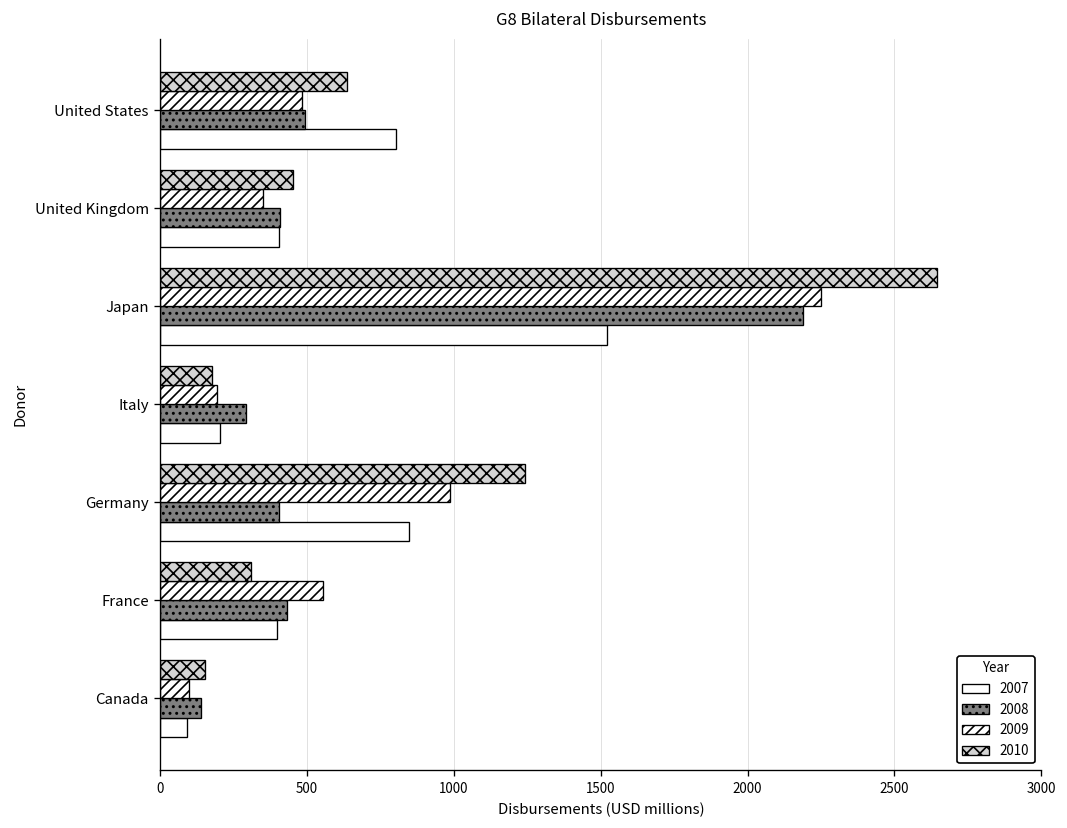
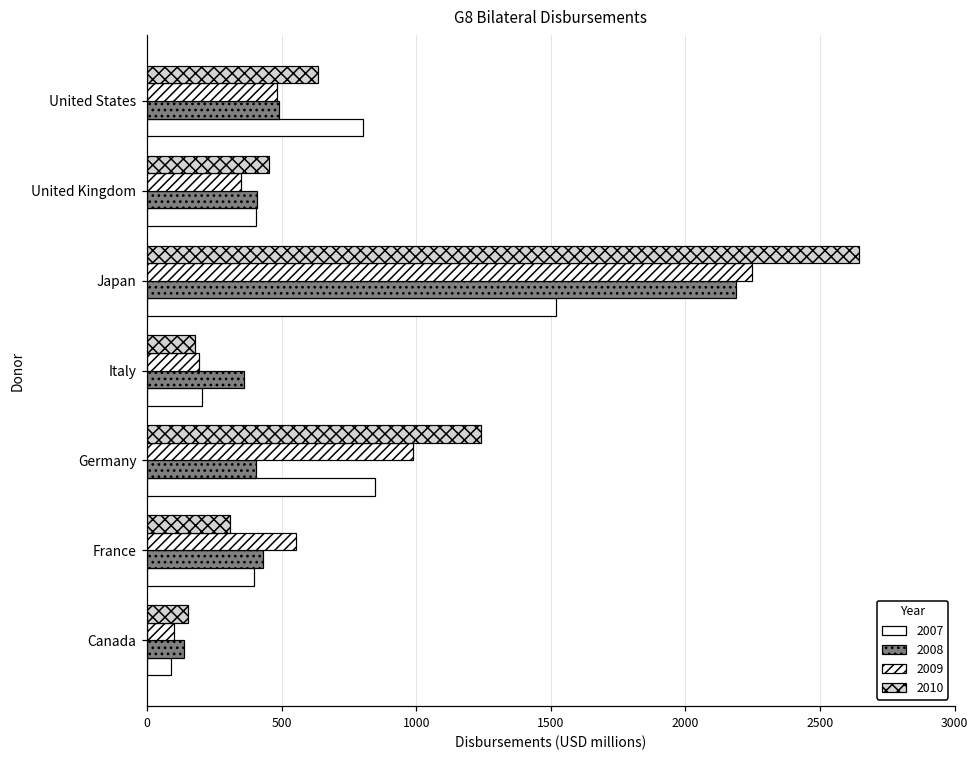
  {
    "2008": {
      "United States": 490,
      "United Kingdom": 410,
      "Japan": 2190,
-     "Italy": 290,
+     "Italy": 360,
      "Germany": 410,
      "France": 430,
      "Canada": 140
    },
    "2010": {
      "United States": 640,
      "United Kingdom": 450,
      "Japan": 2640,
      "Italy": 180,
      "Germany": 1240,
      "France": 310,
      "Canada": 150
    }
  }
